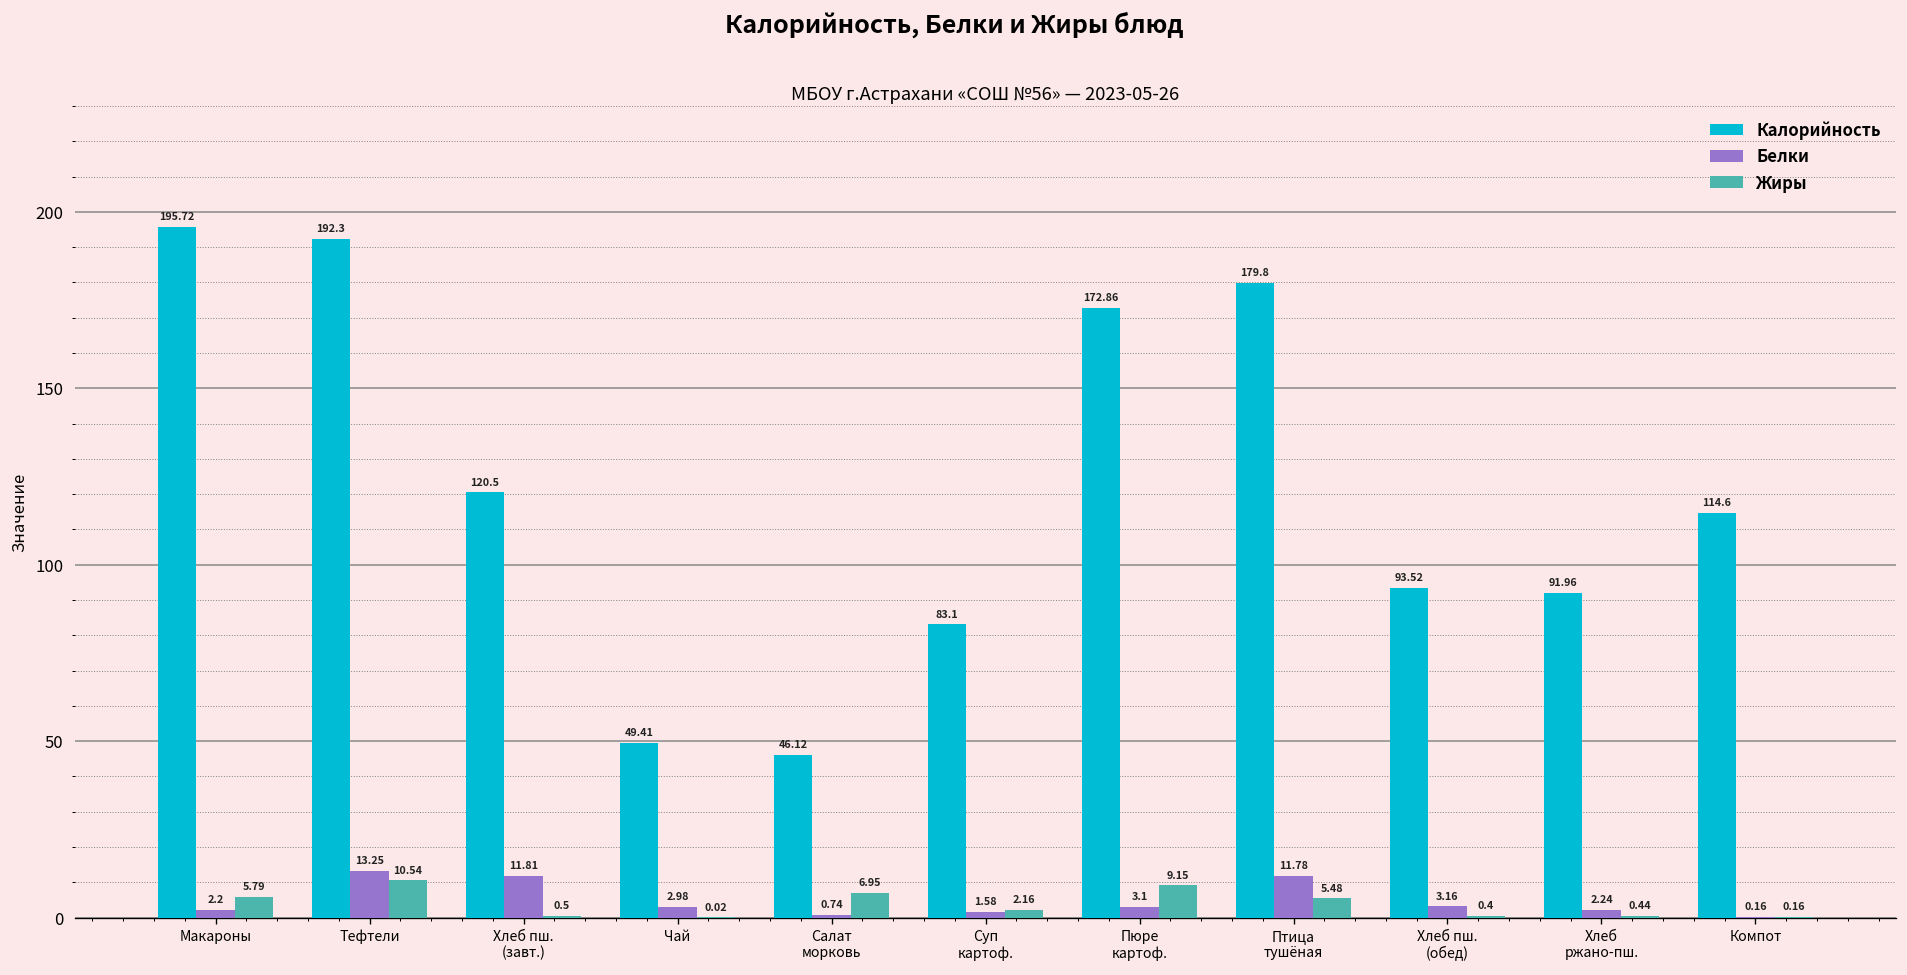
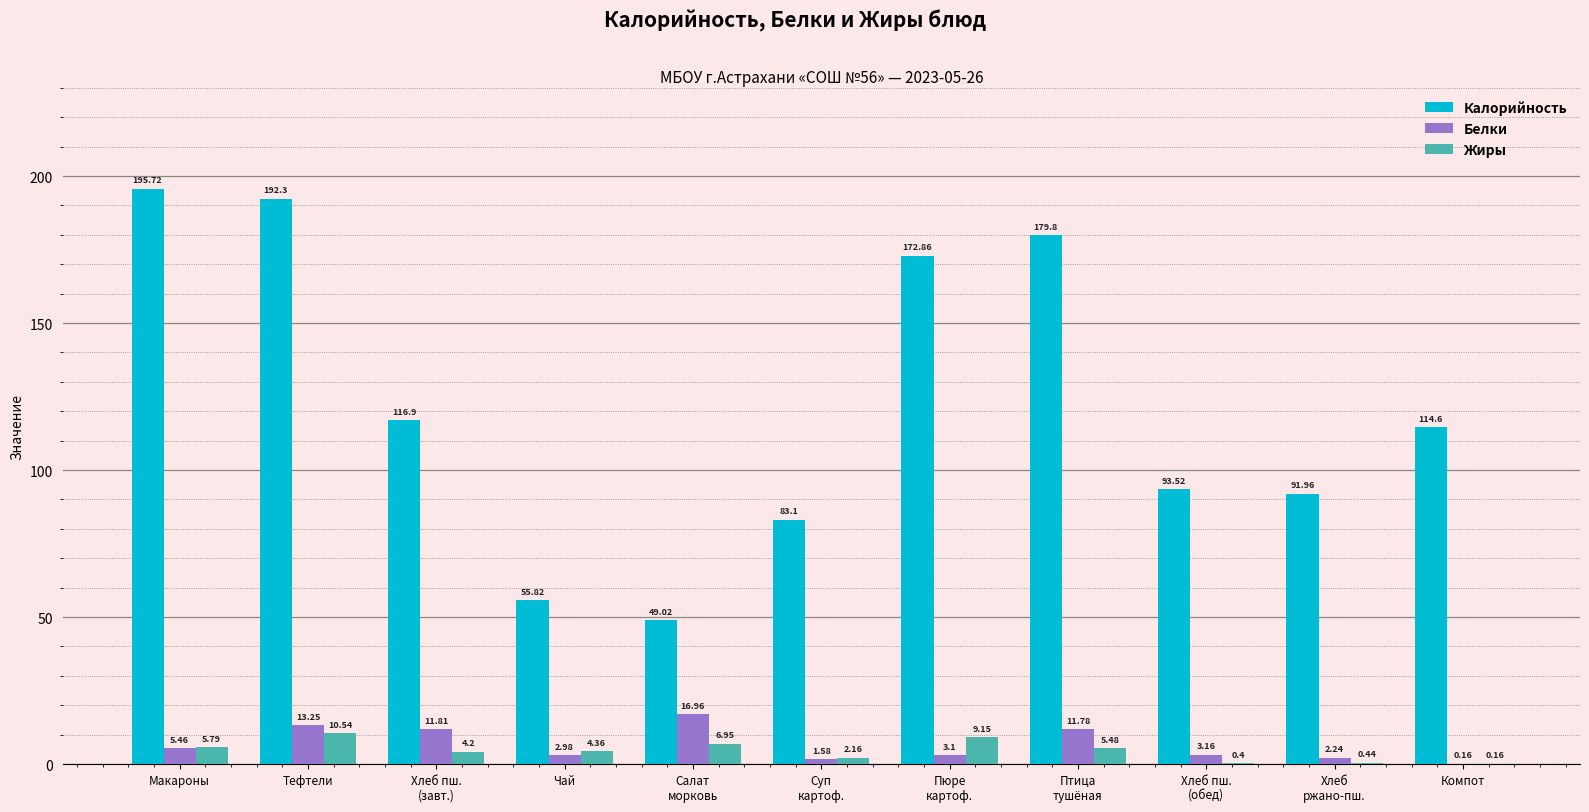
  {
    "Калорийность": {
      "Макароны": 195.72,
      "Тефтели": 192.3,
-     "Хлеб пш. (завт.)": 120.5,
-     "Чай": 49.41,
-     "Салат морковь": 46.12,
+     "Хлеб пш. (завт.)": 116.9,
+     "Чай": 55.82,
+     "Салат морковь": 49.02,
      "Суп картоф.": 83.1,
      "Пюре картоф.": 172.86,
      "Птица тушёная": 179.8,
      "Хлеб пш. (обед)": 93.52,
      "Хлеб ржано-пш.": 91.96,
      "Компот": 114.6
    },
    "Белки": {
-     "Макароны": 2.2,
+     "Макароны": 5.46,
      "Тефтели": 13.25,
      "Хлеб пш. (завт.)": 11.81,
      "Чай": 2.98,
-     "Салат морковь": 0.74,
+     "Салат морковь": 16.96,
      "Суп картоф.": 1.58,
      "Пюре картоф.": 3.1,
      "Птица тушёная": 11.78,
      "Хлеб пш. (обед)": 3.16,
      "Хлеб ржано-пш.": 2.24,
      "Компот": 0.16
    },
    "Жиры": {
      "Макароны": 5.79,
      "Тефтели": 10.54,
-     "Хлеб пш. (завт.)": 0.5,
-     "Чай": 0.02,
+     "Хлеб пш. (завт.)": 4.2,
+     "Чай": 4.36,
      "Салат морковь": 6.95,
      "Суп картоф.": 2.16,
      "Пюре картоф.": 9.15,
      "Птица тушёная": 5.48,
      "Хлеб пш. (обед)": 0.4,
      "Хлеб ржано-пш.": 0.44,
      "Компот": 0.16
    }
  }
